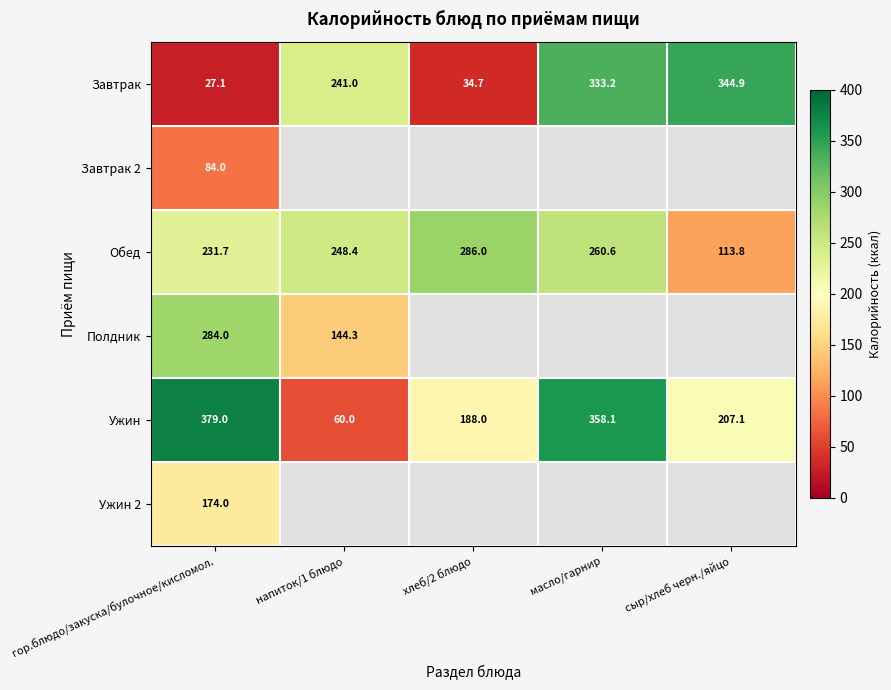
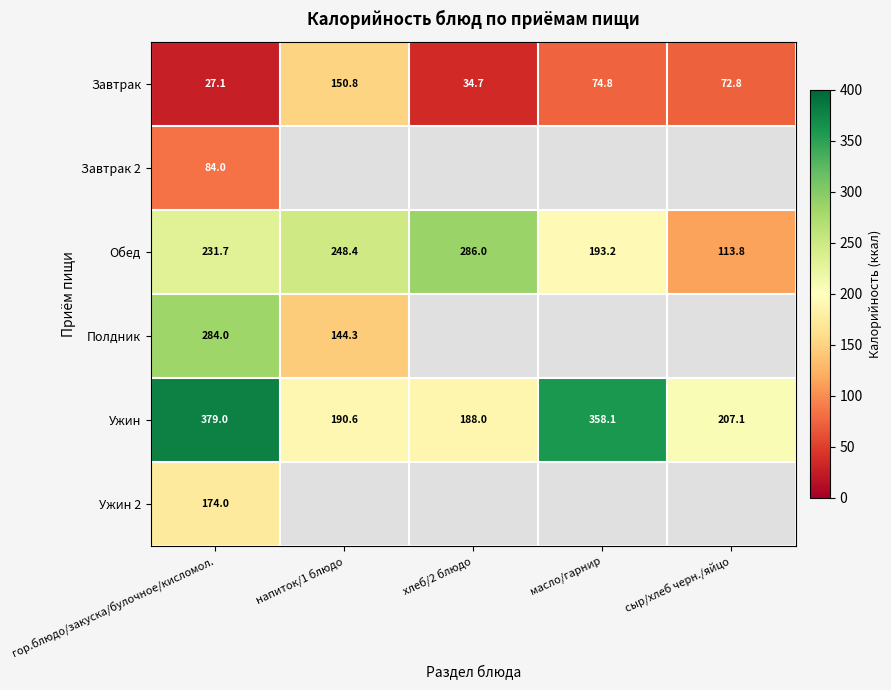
  {
    "Завтрак": {
      "гор.блюдо/закуска/булочное/кисломол.": 27.1,
-     "напиток/1 блюдо": 241.0,
+     "напиток/1 блюдо": 150.8,
      "хлеб/2 блюдо": 34.7,
-     "масло/гарнир": 333.2,
-     "сыр/хлеб черн./яйцо": 344.9
+     "масло/гарнир": 74.8,
+     "сыр/хлеб черн./яйцо": 72.8
    },
    "Завтрак 2": {
      "гор.блюдо/закуска/булочное/кисломол.": 84.0
    },
    "Обед": {
      "гор.блюдо/закуска/булочное/кисломол.": 231.7,
      "напиток/1 блюдо": 248.4,
      "хлеб/2 блюдо": 286.0,
-     "масло/гарнир": 260.6,
+     "масло/гарнир": 193.2,
      "сыр/хлеб черн./яйцо": 113.8
    },
    "Полдник": {
      "гор.блюдо/закуска/булочное/кисломол.": 284.0,
      "напиток/1 блюдо": 144.3
    },
    "Ужин": {
      "гор.блюдо/закуска/булочное/кисломол.": 379.0,
-     "напиток/1 блюдо": 60.0,
+     "напиток/1 блюдо": 190.6,
      "хлеб/2 блюдо": 188.0,
      "масло/гарнир": 358.1,
      "сыр/хлеб черн./яйцо": 207.1
    },
    "Ужин 2": {
      "гор.блюдо/закуска/булочное/кисломол.": 174.0
    }
  }
